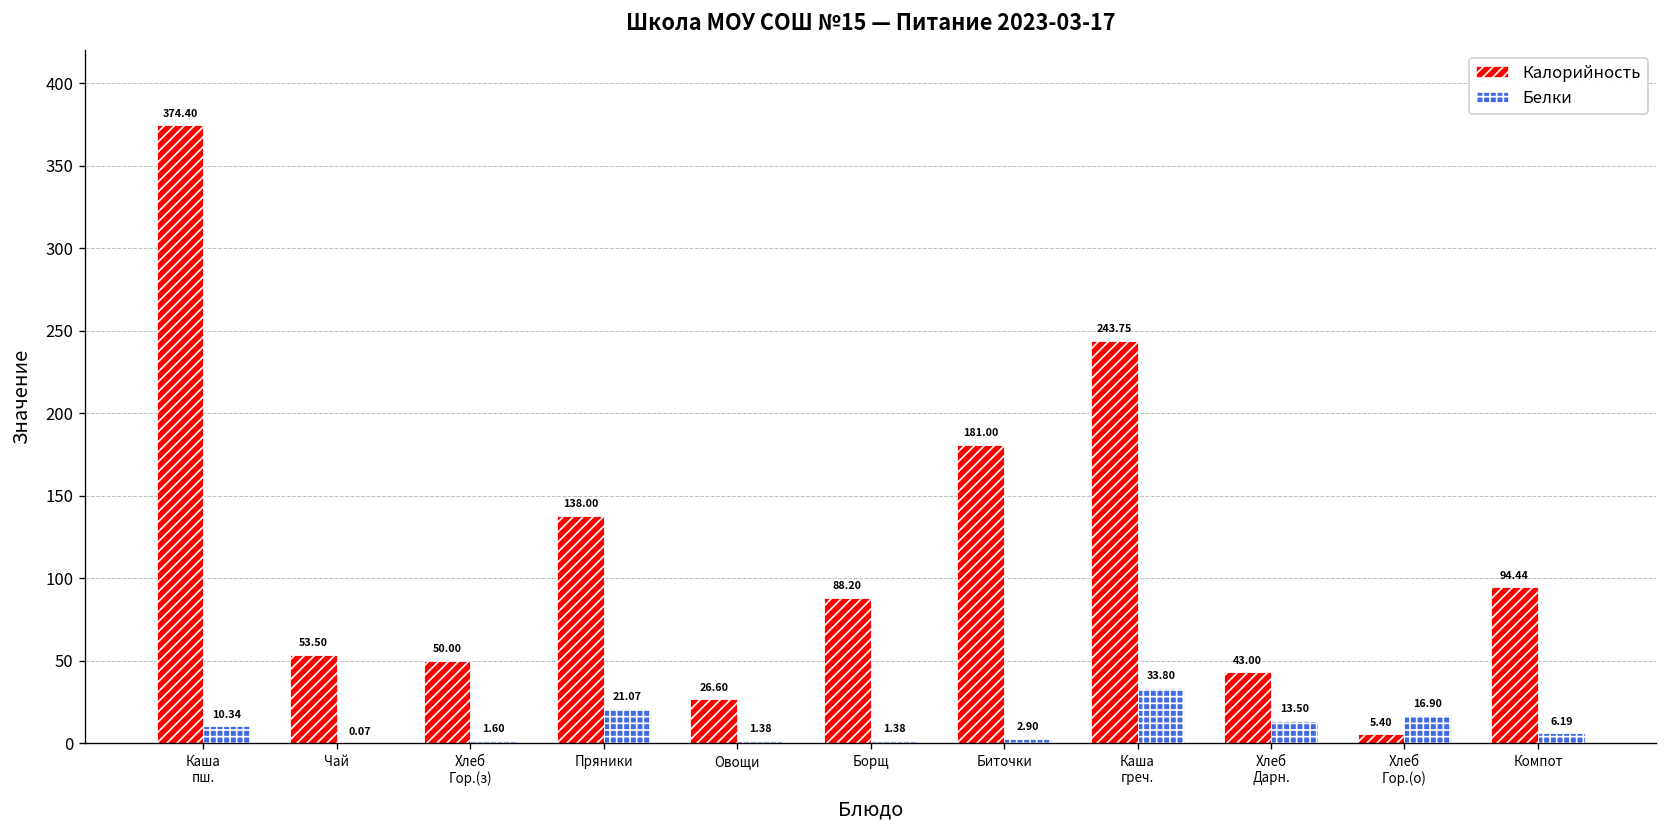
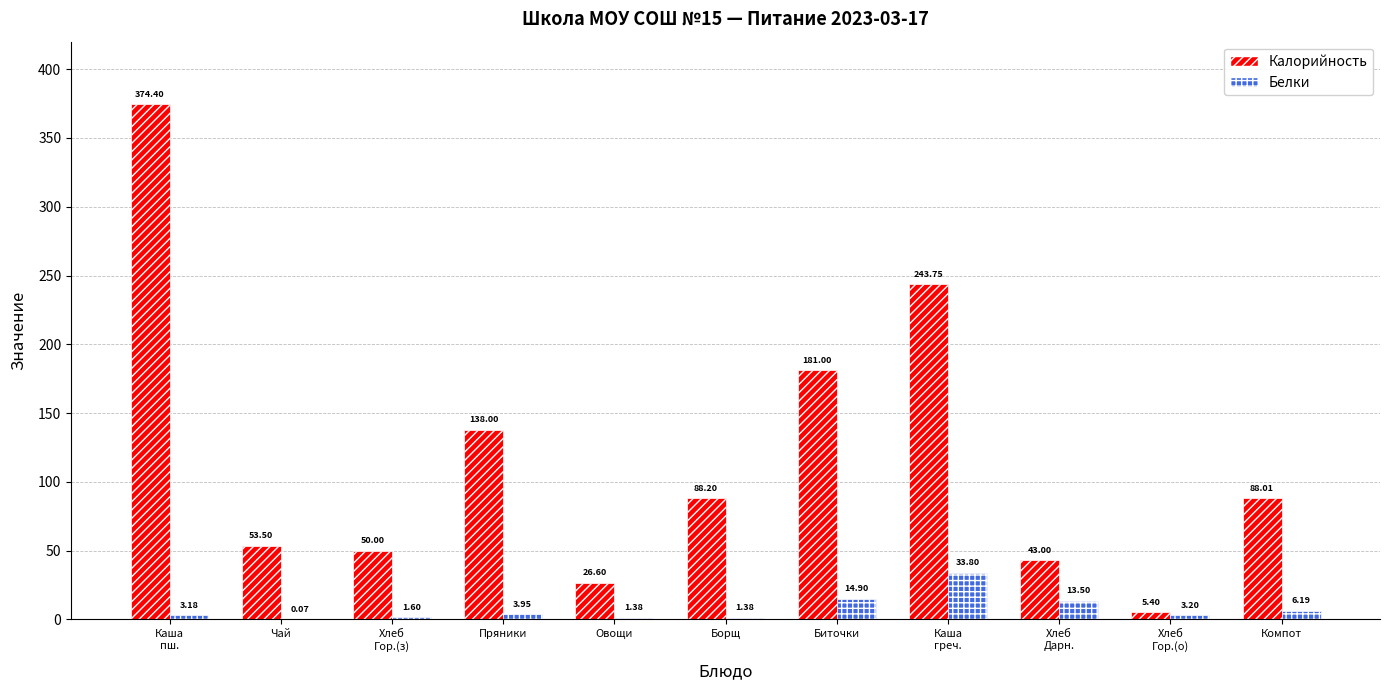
  {
    "Калорийность": {
      "Каша пш.": 374.40,
      "Чай": 53.50,
      "Хлеб Гор.(з)": 50.00,
      "Пряники": 138.00,
      "Овощи": 26.60,
      "Борщ": 88.20,
      "Биточки": 181.00,
      "Каша греч.": 243.75,
      "Хлеб Дарн.": 43.00,
      "Хлеб Гор.(о)": 5.40,
-     "Компот": 94.44
+     "Компот": 88.01
    },
    "Белки": {
-     "Каша пш.": 10.34,
+     "Каша пш.": 3.18,
      "Чай": 0.07,
      "Хлеб Гор.(з)": 1.60,
-     "Пряники": 21.07,
+     "Пряники": 3.95,
      "Овощи": 1.38,
      "Борщ": 1.38,
-     "Биточки": 2.90,
+     "Биточки": 14.90,
      "Каша греч.": 33.80,
      "Хлеб Дарн.": 13.50,
-     "Хлеб Гор.(о)": 16.90,
+     "Хлеб Гор.(о)": 3.20,
      "Компот": 6.19
    }
  }
